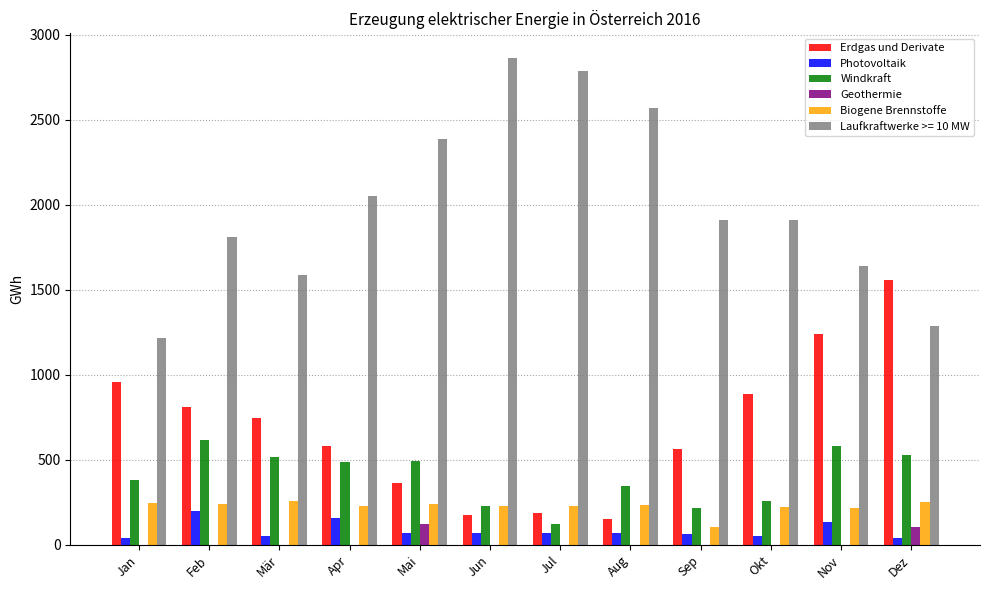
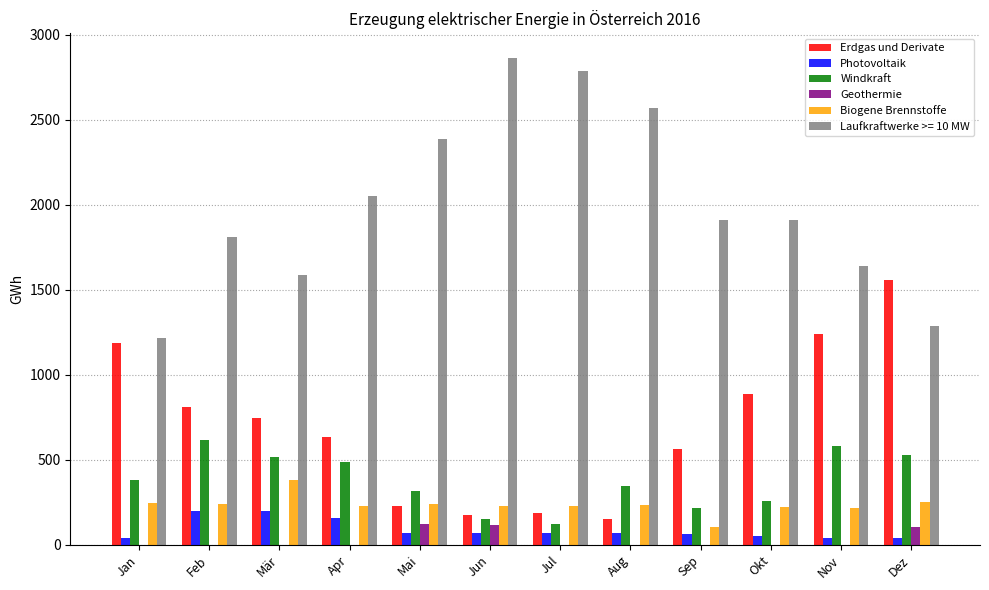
  {
    "Erdgas und Derivate": {
-     "Jan": 960,
+     "Jan": 1190,
      "Feb": 810,
      "Mär": 740,
-     "Apr": 580,
-     "Mai": 360,
+     "Apr": 640,
+     "Mai": 230,
      "Jun": 180,
      "Jul": 190,
      "Aug": 150,
      "Sep": 570,
      "Okt": 890,
      "Nov": 1240,
      "Dez": 1560
    },
    "Photovoltaik": {
      "Jan": 40,
      "Feb": 200,
-     "Mär": 50,
+     "Mär": 200,
      "Apr": 160,
      "Mai": 70,
      "Jun": 70,
      "Jul": 70,
      "Aug": 70,
      "Sep": 60,
      "Okt": 50,
-     "Nov": 130,
+     "Nov": 40,
      "Dez": 40
    },
    "Windkraft": {
      "Jan": 380,
      "Feb": 610,
      "Mär": 520,
      "Apr": 490,
-     "Mai": 490,
-     "Jun": 230,
+     "Mai": 320,
+     "Jun": 150,
      "Jul": 120,
      "Aug": 350,
      "Sep": 220,
      "Okt": 260,
      "Nov": 580,
      "Dez": 530
    },
    "Geothermie": {
      "Mai": 120,
-     "Jun": 0,
+     "Jun": 120,
      "Dez": 110
    },
    "Biogene Brennstoffe": {
      "Jan": 250,
      "Feb": 240,
-     "Mär": 260,
+     "Mär": 380,
      "Apr": 230,
      "Mai": 240,
      "Jun": 230,
      "Jul": 230,
      "Aug": 230,
      "Sep": 100,
      "Okt": 220,
      "Nov": 220,
      "Dez": 250
    },
    "Laufkraftwerke >= 10 MW": {
      "Jan": 1220,
      "Feb": 1810,
      "Mär": 1590,
      "Apr": 2050,
      "Mai": 2390,
      "Jun": 2860,
      "Jul": 2790,
      "Aug": 2570,
      "Sep": 1910,
      "Okt": 1910,
      "Nov": 1640,
      "Dez": 1290
    }
  }
